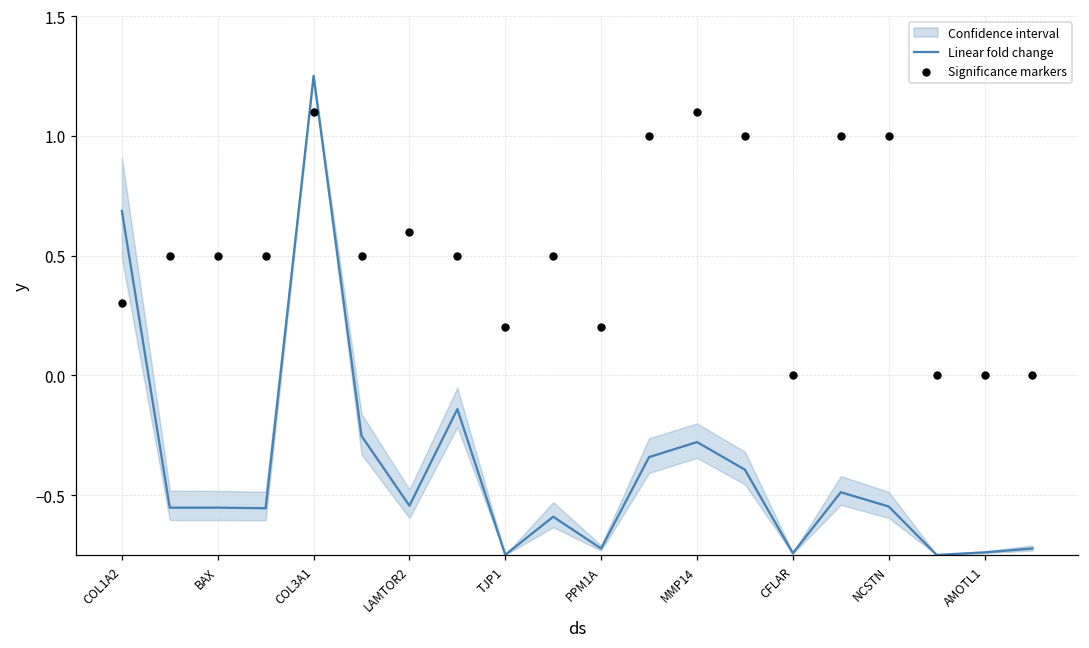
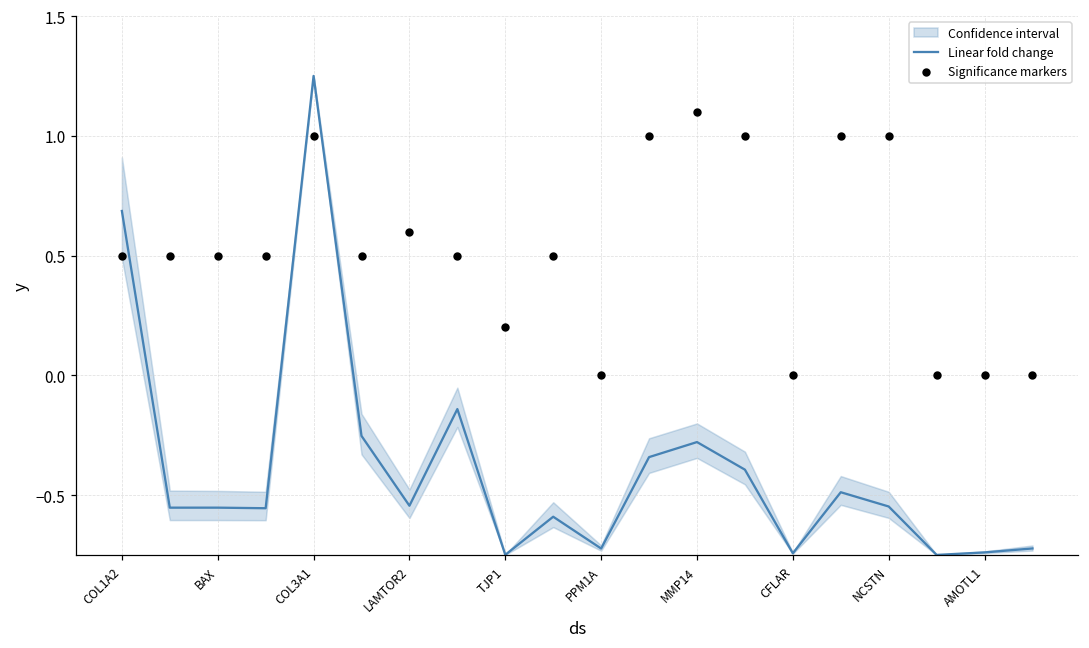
  {
    "Significance markers": {
-     "COL1A2": 0.3,
-     "COL3A1": 1.1,
-     "PPM1A": 0.2
+     "COL1A2": 0.5,
+     "COL3A1": 1.0,
+     "PPM1A": 0.0
    }
  }
